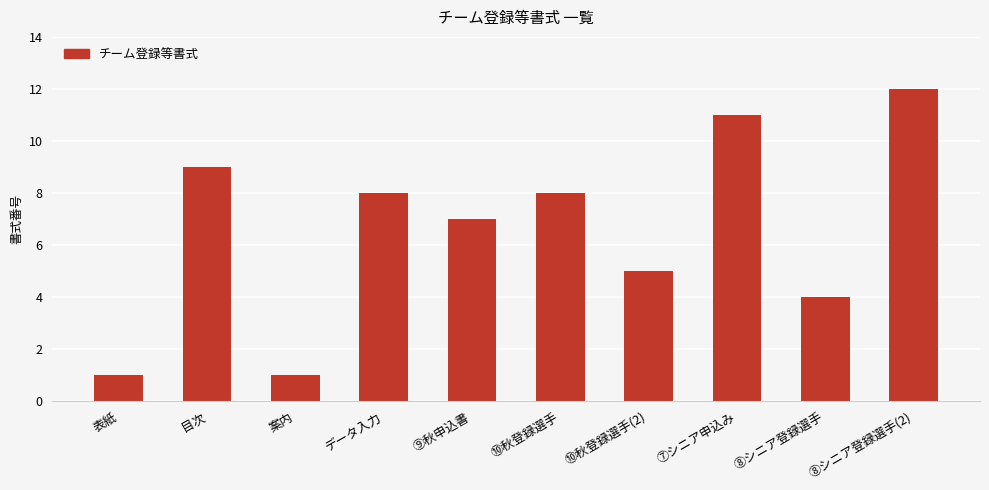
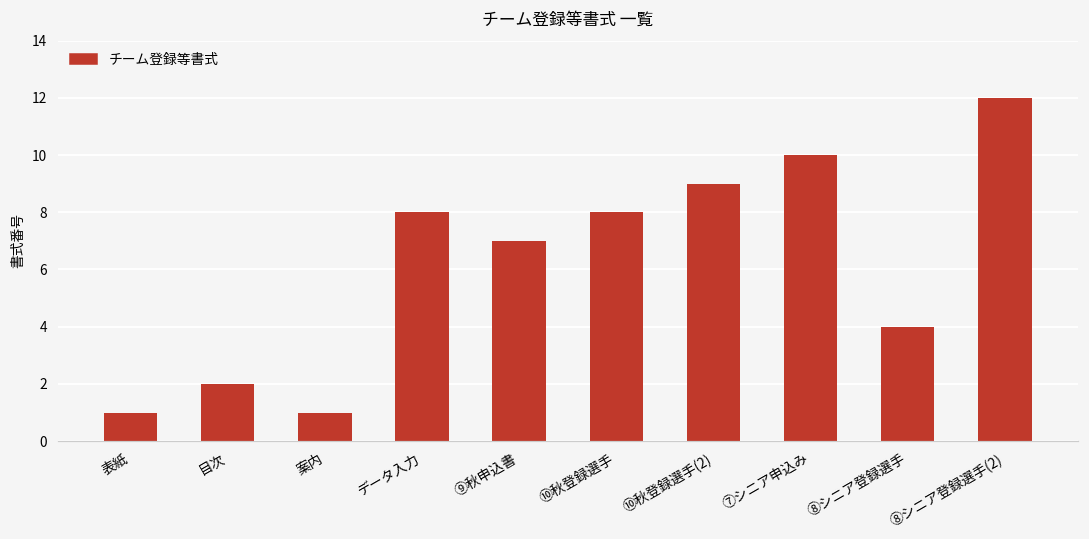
  {
    "表紙": 1,
-   "目次": 9,
+   "目次": 2,
    "案内": 1,
    "データ入力": 8,
    "⑨秋申込書": 7,
    "⑩秋登録選手": 8,
-   "⑩秋登録選手(2)": 5,
-   "⑦シニア申込み": 11,
+   "⑩秋登録選手(2)": 9,
+   "⑦シニア申込み": 10,
    "⑧シニア登録選手": 4,
    "⑧シニア登録選手(2)": 12
  }
